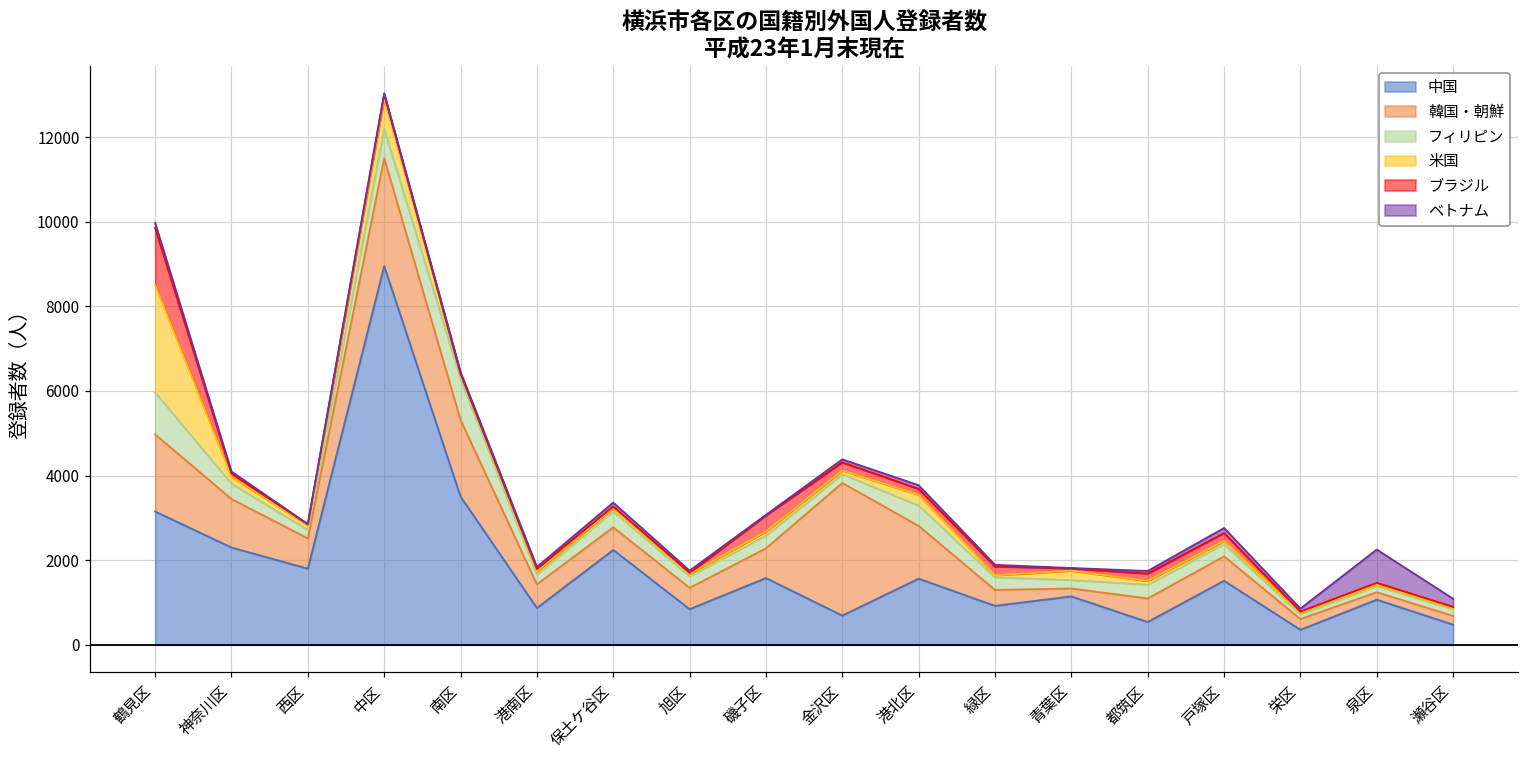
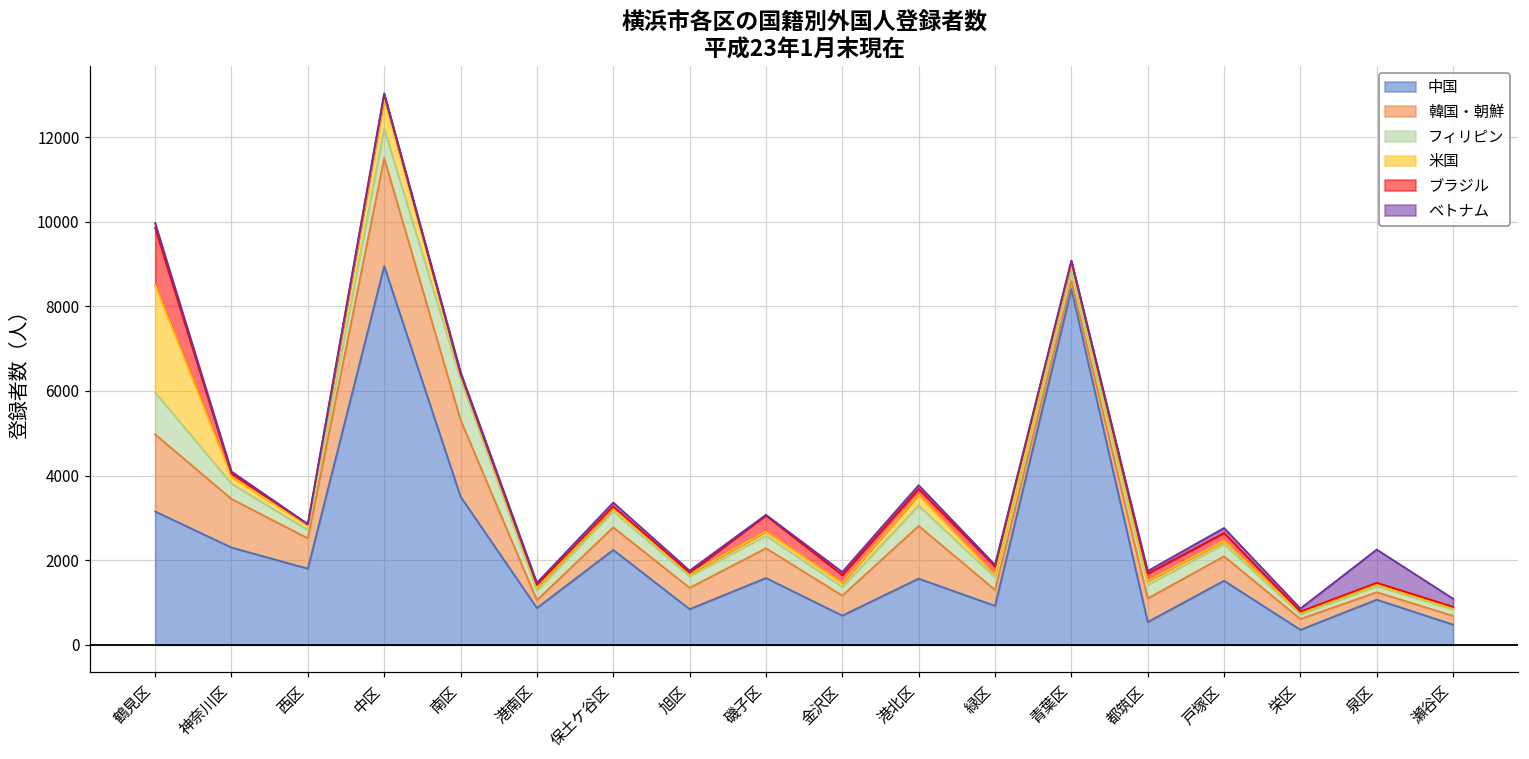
  {
    "中国": {
      "鶴見区": 3200,
      "神奈川区": 2300,
      "西区": 1800,
      "中区": 9000,
      "南区": 3500,
      "港南区": 900,
      "保土ケ谷区": 2200,
      "旭区": 800,
      "磯子区": 1600,
      "金沢区": 700,
      "港北区": 1600,
      "緑区": 900,
-     "青葉区": 1100,
+     "青葉区": 8400,
      "都筑区": 500,
      "戸塚区": 1500,
      "栄区": 400,
      "泉区": 1100,
      "瀬谷区": 500
    },
    "韓国・朝鮮": {
      "鶴見区": 1800,
      "神奈川区": 1100,
      "西区": 700,
      "中区": 2600,
      "南区": 1800,
-     "港南区": 600,
+     "港南区": 200,
      "保土ケ谷区": 500,
      "旭区": 500,
      "磯子区": 700,
-     "金沢区": 3100,
+     "金沢区": 500,
      "港北区": 1200,
      "緑区": 400,
      "青葉区": 200,
      "都筑区": 600,
      "戸塚区": 600,
      "栄区": 300,
      "泉区": 200,
      "瀬谷区": 200
    },
    "フィリピン": {
      "鶴見区": 1000,
      "神奈川区": 400,
      "西区": 200,
      "中区": 700,
      "南区": 1000,
      "港南区": 200,
      "保土ケ谷区": 400,
      "磯子区": 300,
      "金沢区": 200,
      "港北区": 500,
      "青葉区": 200,
      "都筑区": 300,
      "戸塚区": 300
    },
    "米国": {
      "鶴見区": 2500,
      "神奈川区": 200,
      "中区": 700,
      "磯子区": 100,
      "金沢区": 100,
      "港北区": 300,
      "都筑区": 100,
      "戸塚区": 100
    },
    "ブラジル": {
      "鶴見区": 1400,
      "金沢区": 200,
      "港北区": 100,
      "戸塚区": 200
    },
    "ベトナム": {
      "鶴見区": 100,
      "保土ケ谷区": 100,
      "金沢区": 100,
      "港北区": 100,
      "戸塚区": 100,
      "栄区": 100,
      "泉区": 800,
      "瀬谷区": 200
    }
  }
